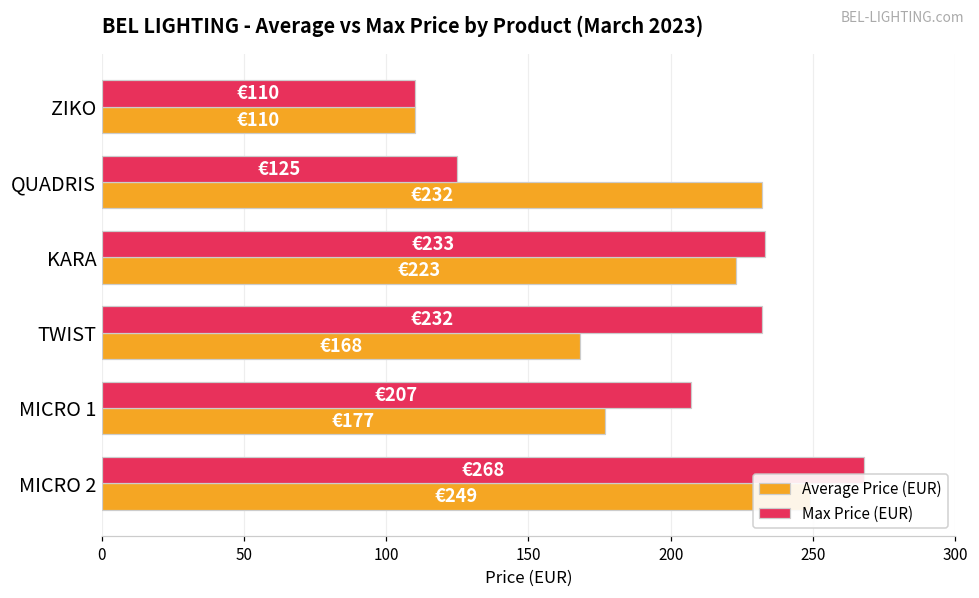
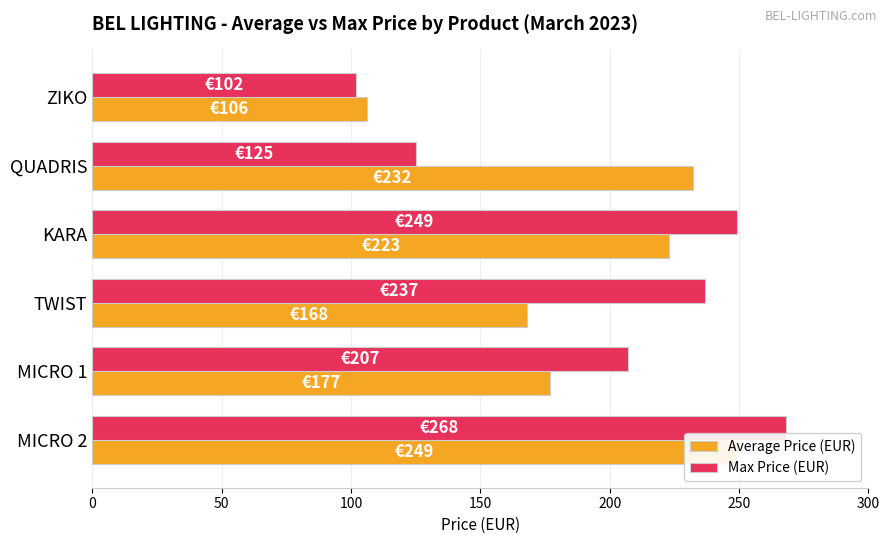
  {
    "Average Price (EUR)": {
-     "ZIKO": "€110",
+     "ZIKO": "€106",
      "QUADRIS": "€232",
      "KARA": "€223",
      "TWIST": "€168",
      "MICRO 1": "€177"
    },
    "Max Price (EUR)": {
-     "ZIKO": "€110",
+     "ZIKO": "€102",
      "QUADRIS": "€125",
-     "KARA": "€233",
-     "TWIST": "€232",
+     "KARA": "€249",
+     "TWIST": "€237",
      "MICRO 1": "€207",
      "MICRO 2": "€268"
    }
  }
